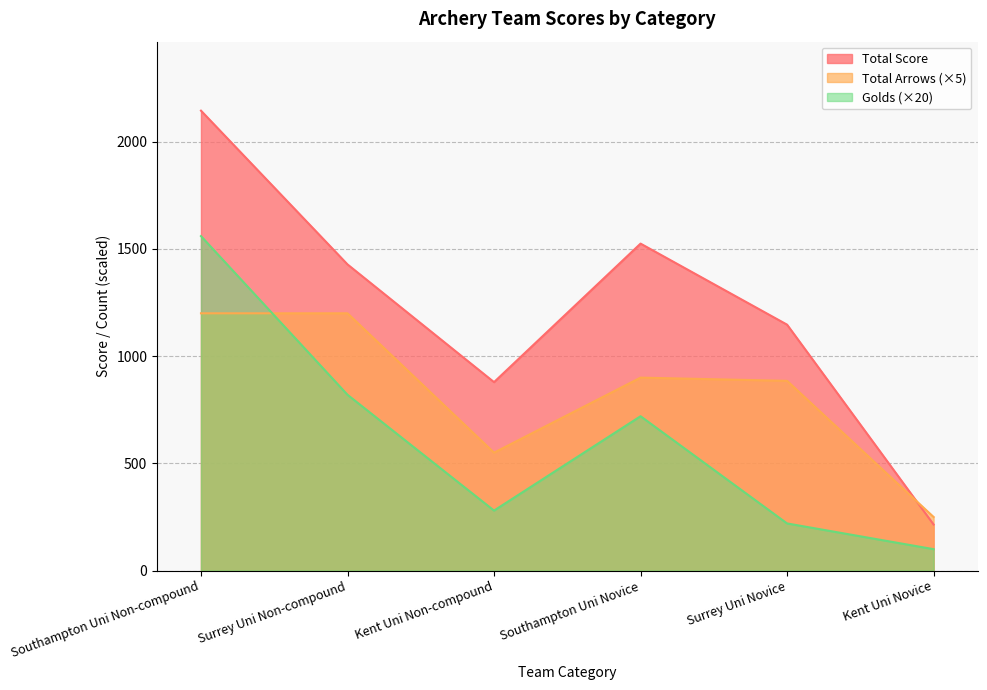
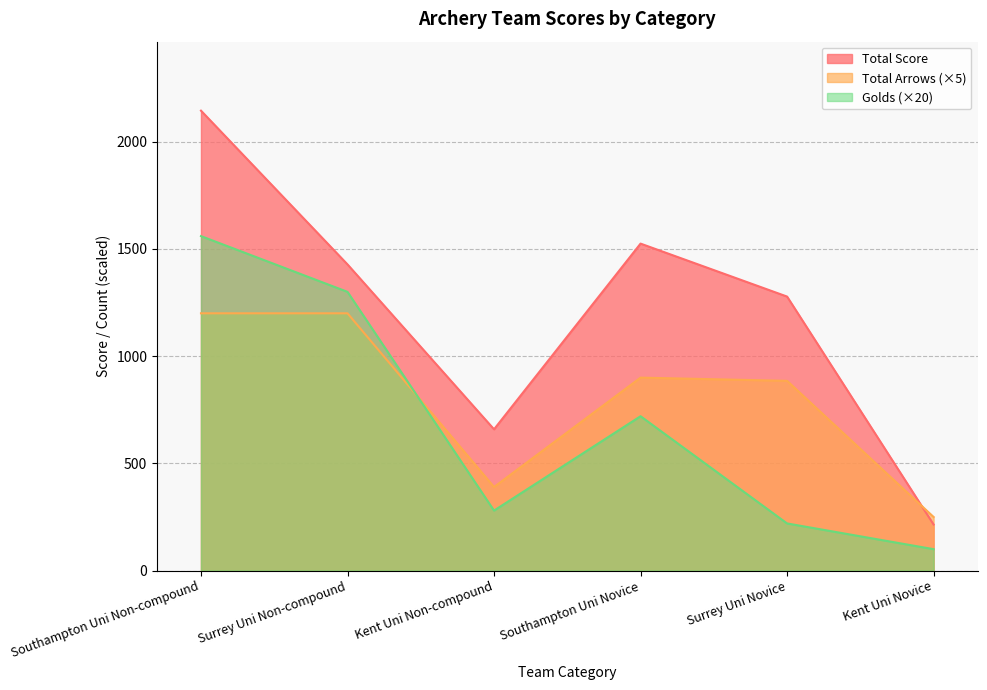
  {
    "Total Score": {
      "Southampton Uni Non-compound": 2150,
      "Surrey Uni Non-compound": 1430,
-     "Kent Uni Non-compound": 880,
+     "Kent Uni Non-compound": 660,
      "Southampton Uni Novice": 1530,
-     "Surrey Uni Novice": 1150,
+     "Surrey Uni Novice": 1280,
      "Kent Uni Novice": 220
    },
    "Total Arrows (×5)": {
      "Southampton Uni Non-compound": 1200,
      "Surrey Uni Non-compound": 1200,
-     "Kent Uni Non-compound": 550,
+     "Kent Uni Non-compound": 390,
      "Southampton Uni Novice": 900,
      "Surrey Uni Novice": 890,
      "Kent Uni Novice": 250
    },
    "Golds (×20)": {
      "Southampton Uni Non-compound": 1560,
-     "Surrey Uni Non-compound": 820,
+     "Surrey Uni Non-compound": 1300,
      "Kent Uni Non-compound": 280,
      "Southampton Uni Novice": 720,
      "Surrey Uni Novice": 220,
      "Kent Uni Novice": 100
    }
  }
